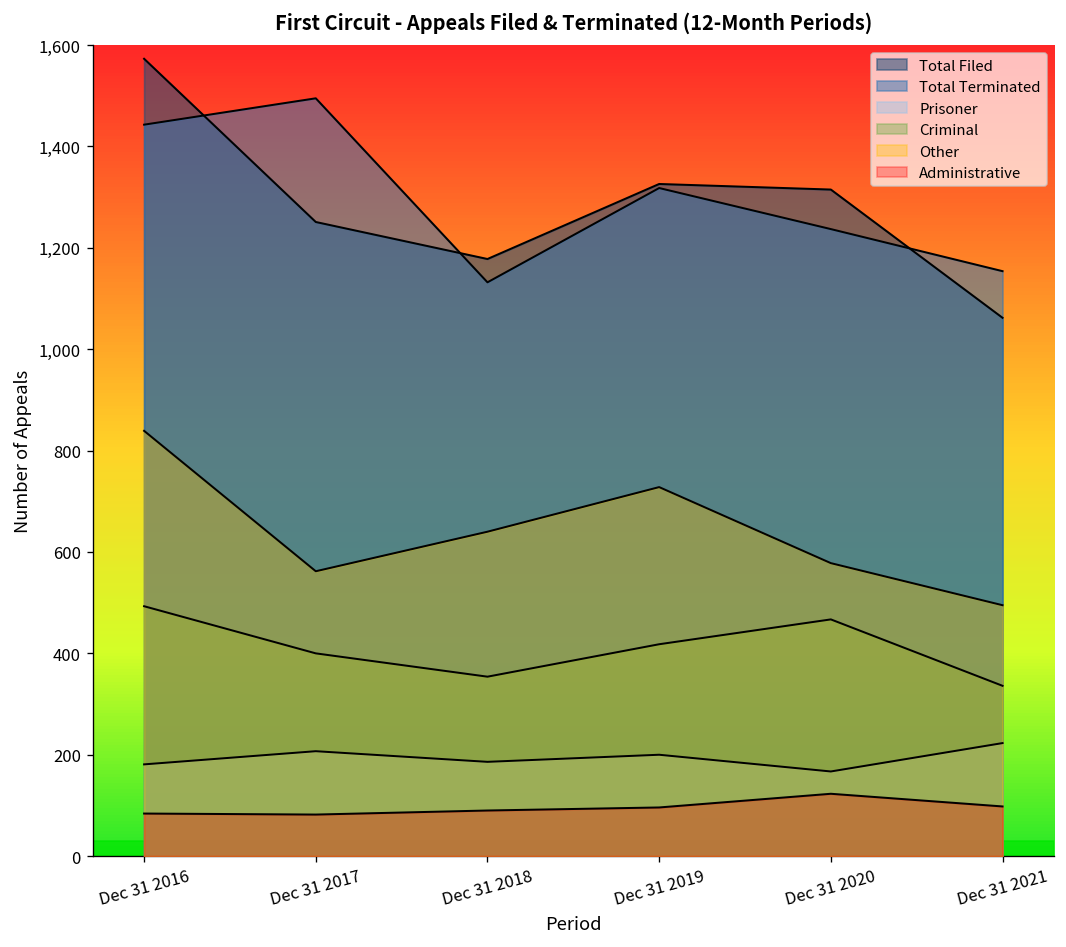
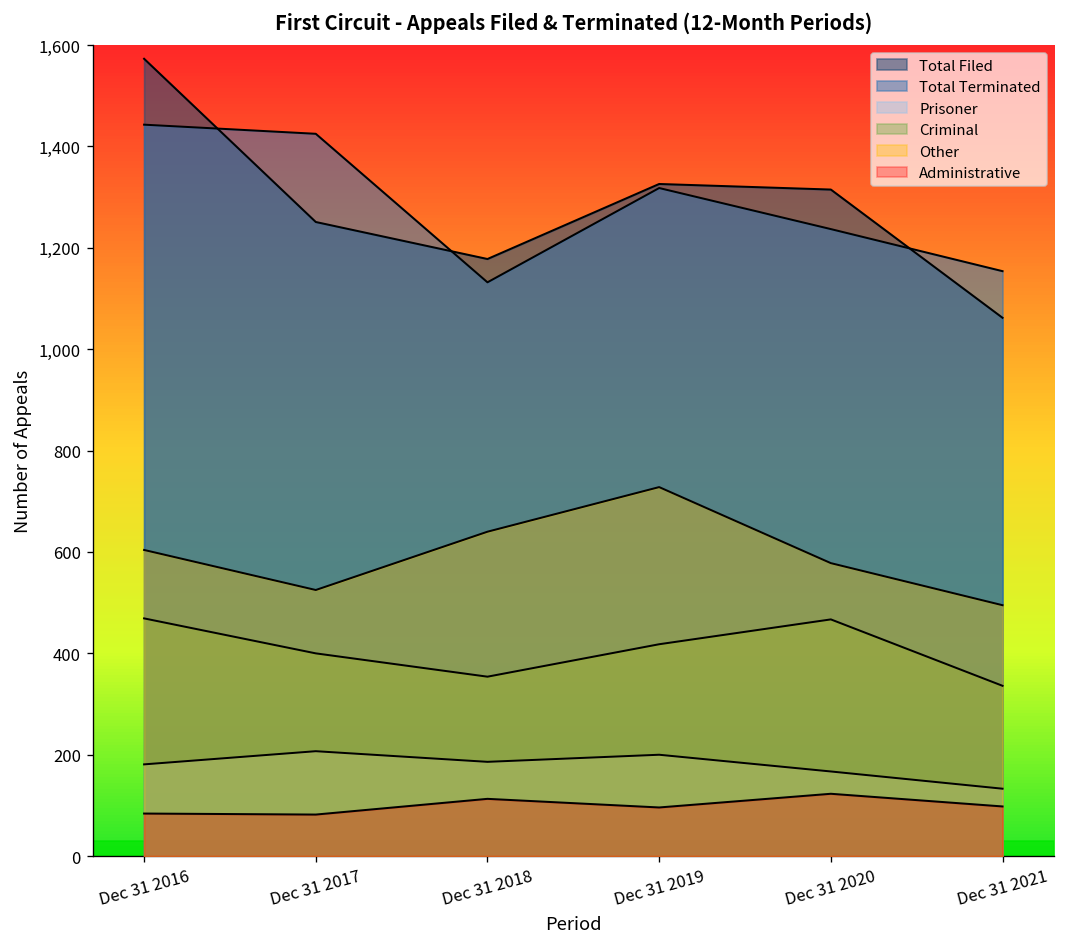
  {
    "Total Filed": {
      "Dec 31 2016": "1,570",
      "Dec 31 2017": "1,250",
      "Dec 31 2018": "1,180",
      "Dec 31 2019": "1,330",
      "Dec 31 2020": "1,320",
      "Dec 31 2021": "1,060"
    },
    "Total Terminated": {
      "Dec 31 2016": "1,440",
-     "Dec 31 2017": "1,500",
+     "Dec 31 2017": "1,430",
      "Dec 31 2018": "1,130",
      "Dec 31 2019": "1,320",
      "Dec 31 2020": "1,240",
      "Dec 31 2021": "1,150"
    },
    "Prisoner": {
      "Dec 31 2016": "180",
      "Dec 31 2017": "210",
      "Dec 31 2018": "190",
      "Dec 31 2019": "200",
      "Dec 31 2020": "170",
-     "Dec 31 2021": "220"
+     "Dec 31 2021": "130"
    },
    "Criminal": {
-     "Dec 31 2016": "490",
+     "Dec 31 2016": "470",
      "Dec 31 2017": "400",
      "Dec 31 2018": "350",
      "Dec 31 2019": "420",
      "Dec 31 2020": "470",
      "Dec 31 2021": "340"
    },
    "Other": {
-     "Dec 31 2016": "840",
-     "Dec 31 2017": "560",
+     "Dec 31 2016": "600",
+     "Dec 31 2017": "530",
      "Dec 31 2018": "640",
      "Dec 31 2019": "730",
      "Dec 31 2020": "580",
      "Dec 31 2021": "500"
    },
    "Administrative": {
      "Dec 31 2016": "80",
      "Dec 31 2017": "80",
-     "Dec 31 2018": "90",
+     "Dec 31 2018": "110",
      "Dec 31 2019": "100",
      "Dec 31 2020": "120",
      "Dec 31 2021": "100"
    }
  }
